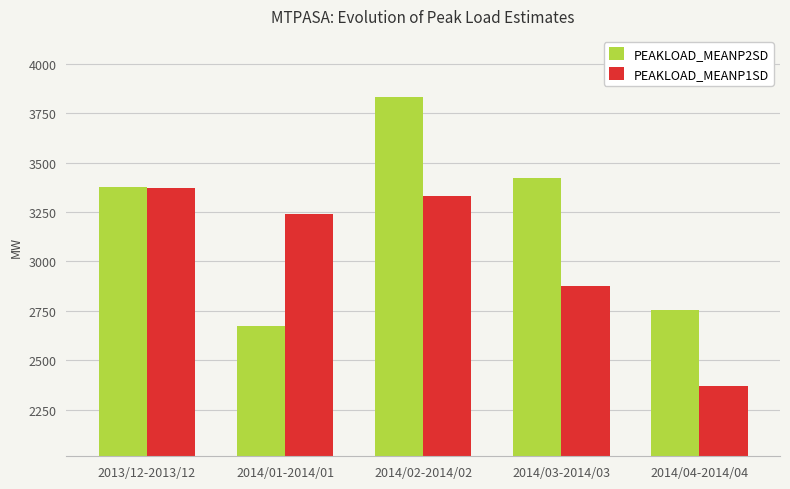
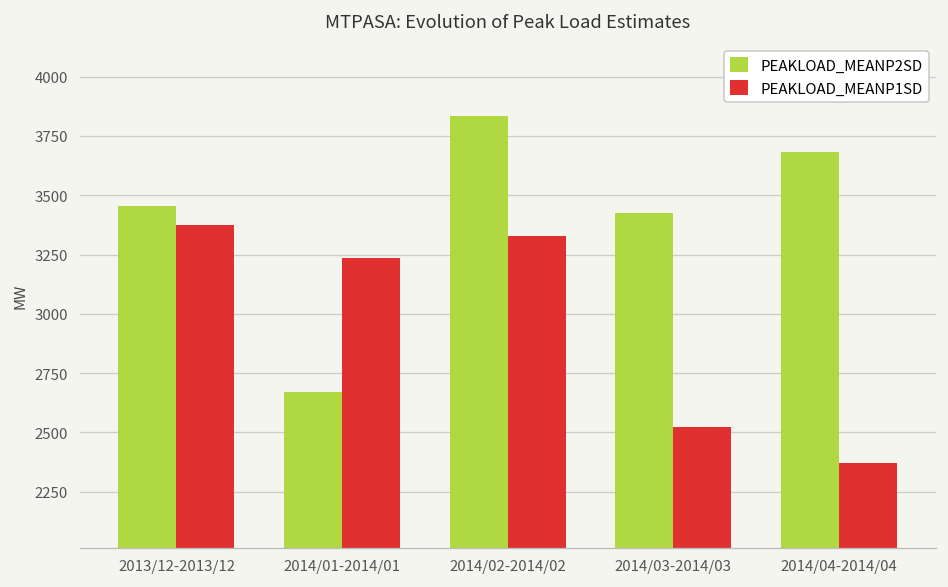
  {
    "PEAKLOAD_MEANP2SD": {
-     "2013/12-2013/12": 3380,
+     "2013/12-2013/12": 3460,
      "2014/01-2014/01": 2670,
      "2014/02-2014/02": 3830,
      "2014/03-2014/03": 3420,
-     "2014/04-2014/04": 2750
+     "2014/04-2014/04": 3680
    },
    "PEAKLOAD_MEANP1SD": {
      "2013/12-2013/12": 3370,
      "2014/01-2014/01": 3240,
      "2014/02-2014/02": 3330,
-     "2014/03-2014/03": 2880,
+     "2014/03-2014/03": 2520,
      "2014/04-2014/04": 2370
    }
  }
